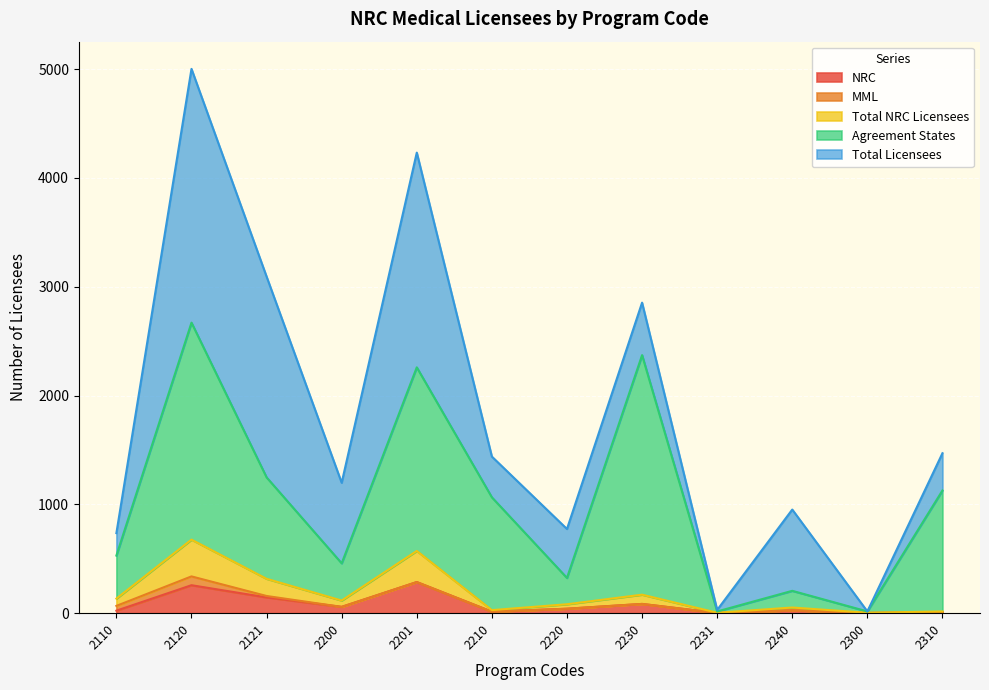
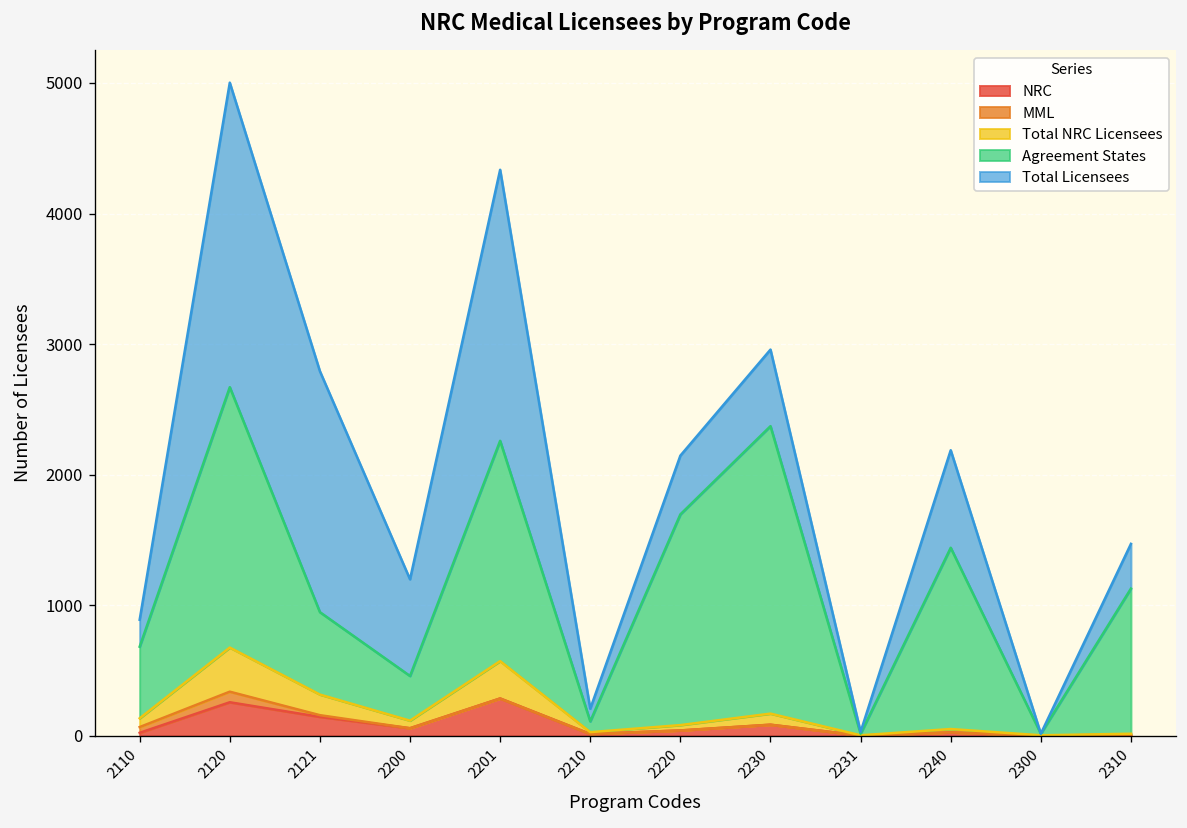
  {
    "Total NRC Licensees": {
      "2110": 70,
      "2120": 340,
      "2121": 160,
      "2200": 60,
      "2201": 290,
      "2220": 40,
      "2230": 90,
      "2240": 30
    },
    "Agreement States": {
-     "2110": 400,
+     "2110": 550,
      "2120": 1990,
-     "2121": 930,
+     "2121": 630,
      "2200": 340,
      "2201": 1690,
-     "2210": 1040,
-     "2220": 240,
+     "2210": 80,
+     "2220": 1610,
      "2230": 2200,
-     "2240": 150,
+     "2240": 1390,
      "2310": 1110
    },
    "Total Licensees": {
      "2110": 210,
      "2120": 2330,
      "2121": 1850,
      "2200": 740,
-     "2201": 1970,
-     "2210": 370,
+     "2201": 2080,
+     "2210": 100,
      "2220": 450,
-     "2230": 480,
+     "2230": 590,
      "2240": 750,
      "2310": 340
    }
  }
